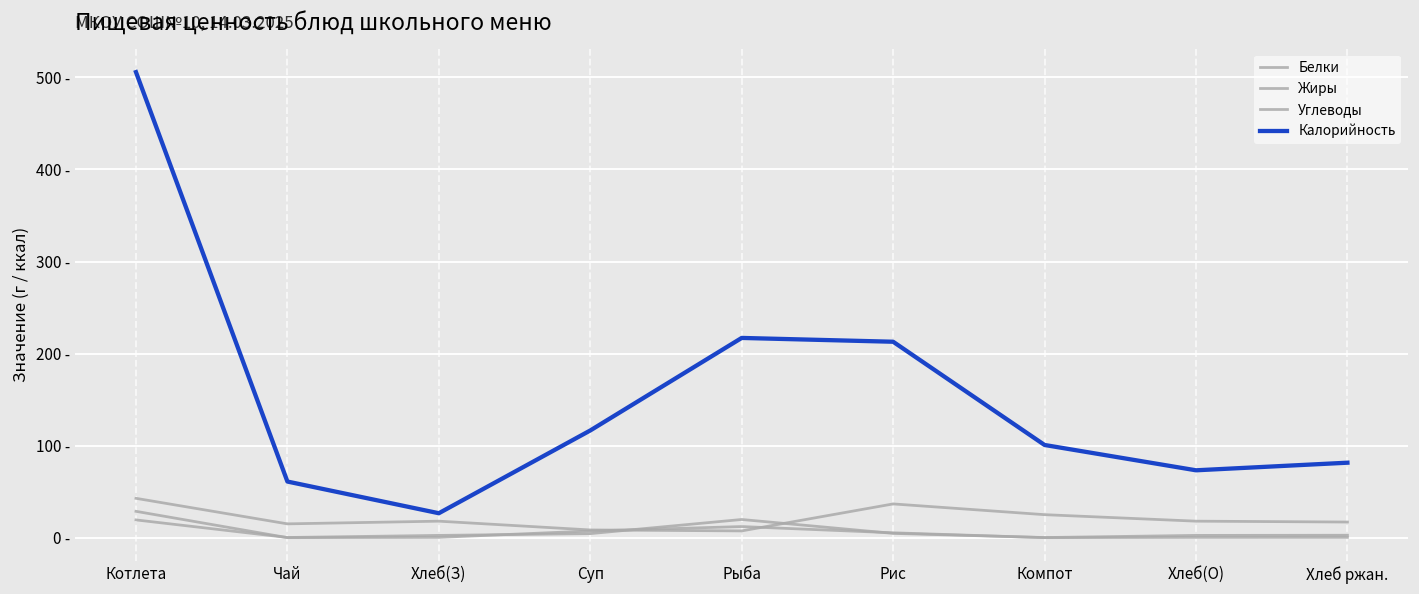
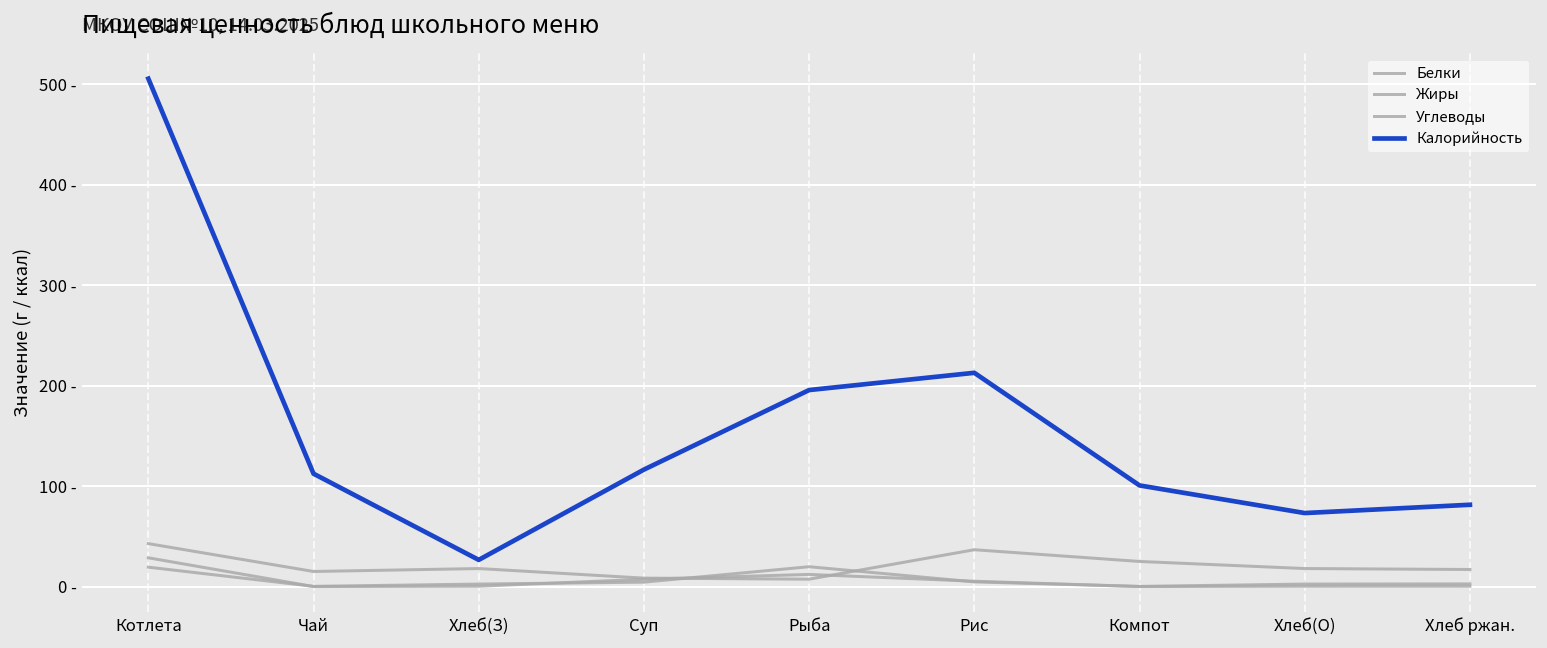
  {
    "Калорийность": {
      "Котлета": "510 -",
-     "Чай": "60 -",
+     "Чай": "110 -",
      "Хлеб(З)": "30 -",
      "Суп": "120 -",
-     "Рыба": "220 -",
+     "Рыба": "200 -",
      "Рис": "210 -",
      "Компот": "100 -",
      "Хлеб(О)": "70 -",
      "Хлеб ржан.": "80 -"
    }
  }
